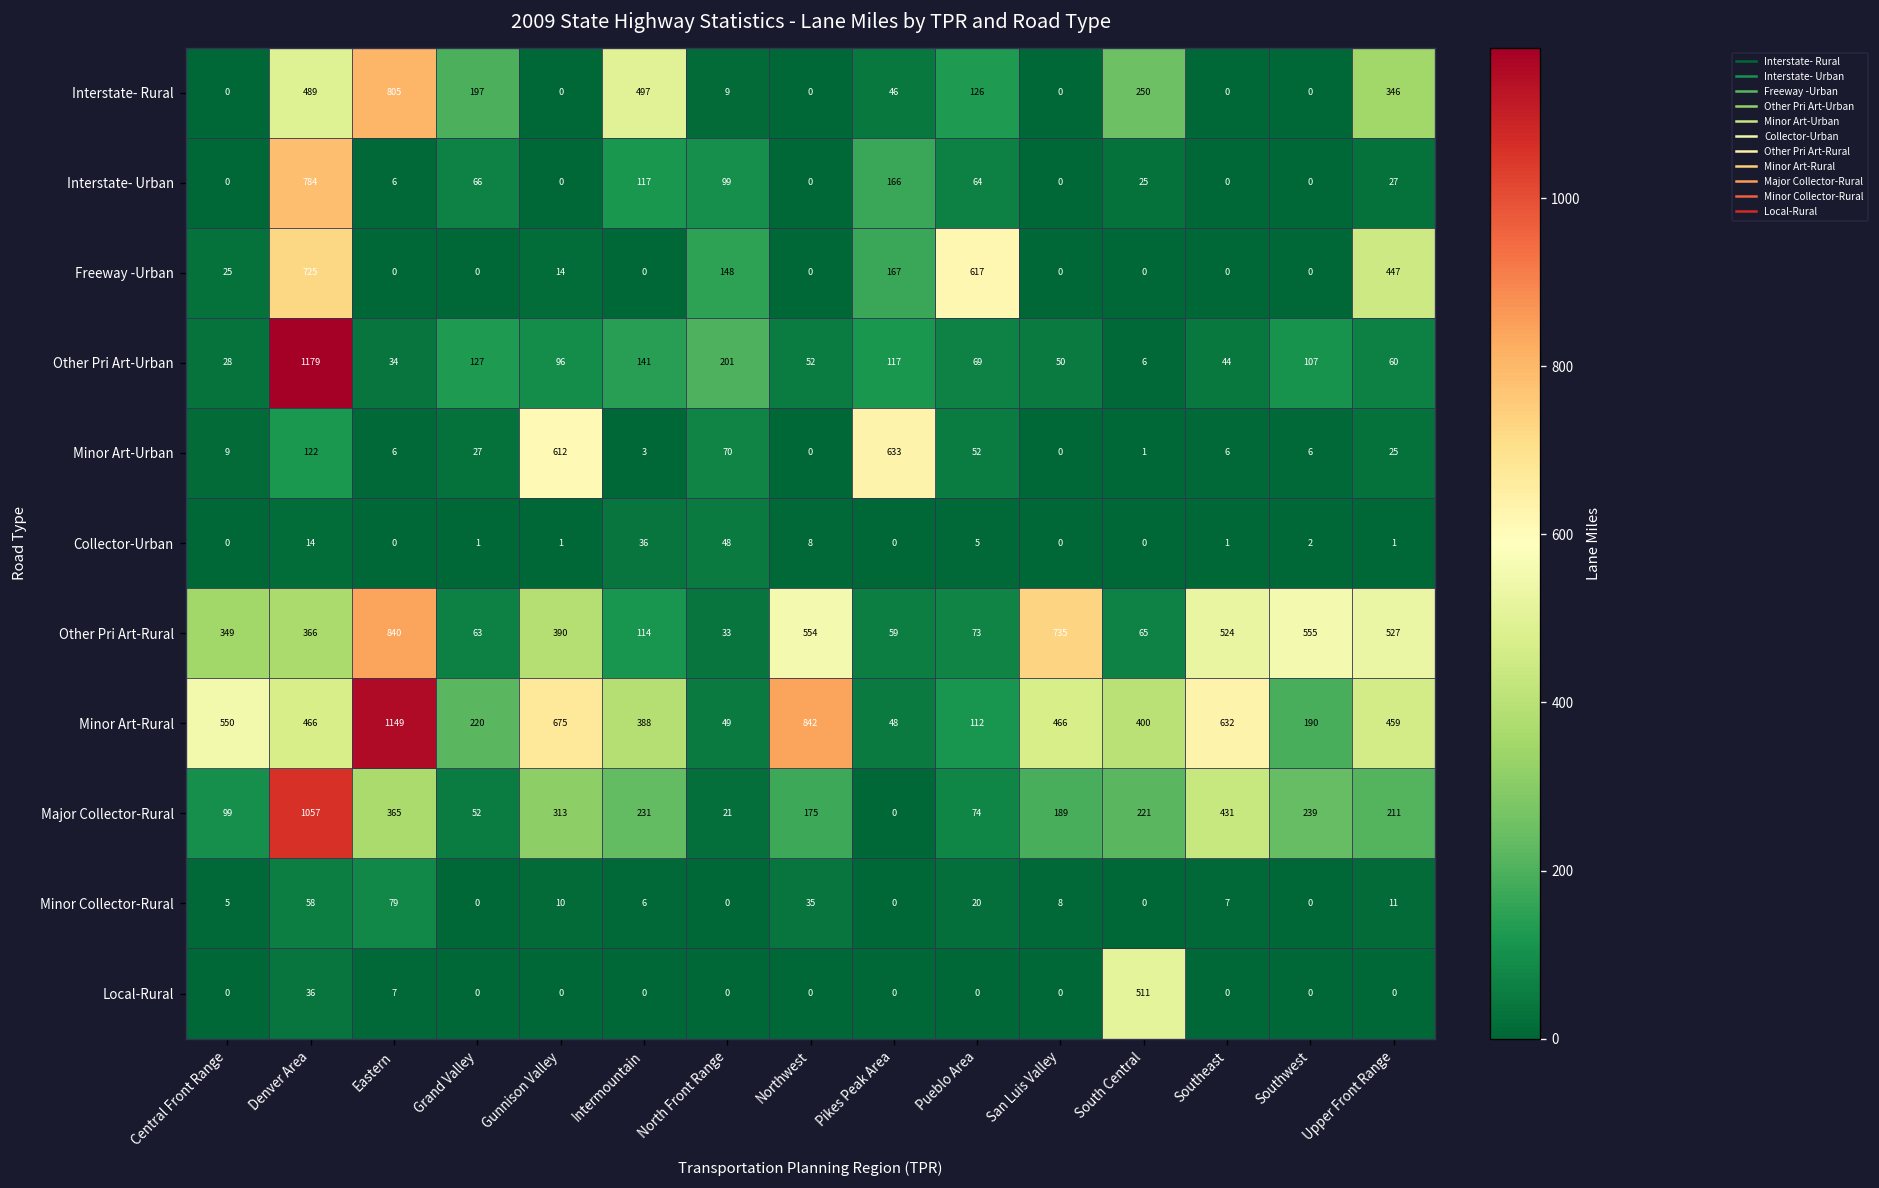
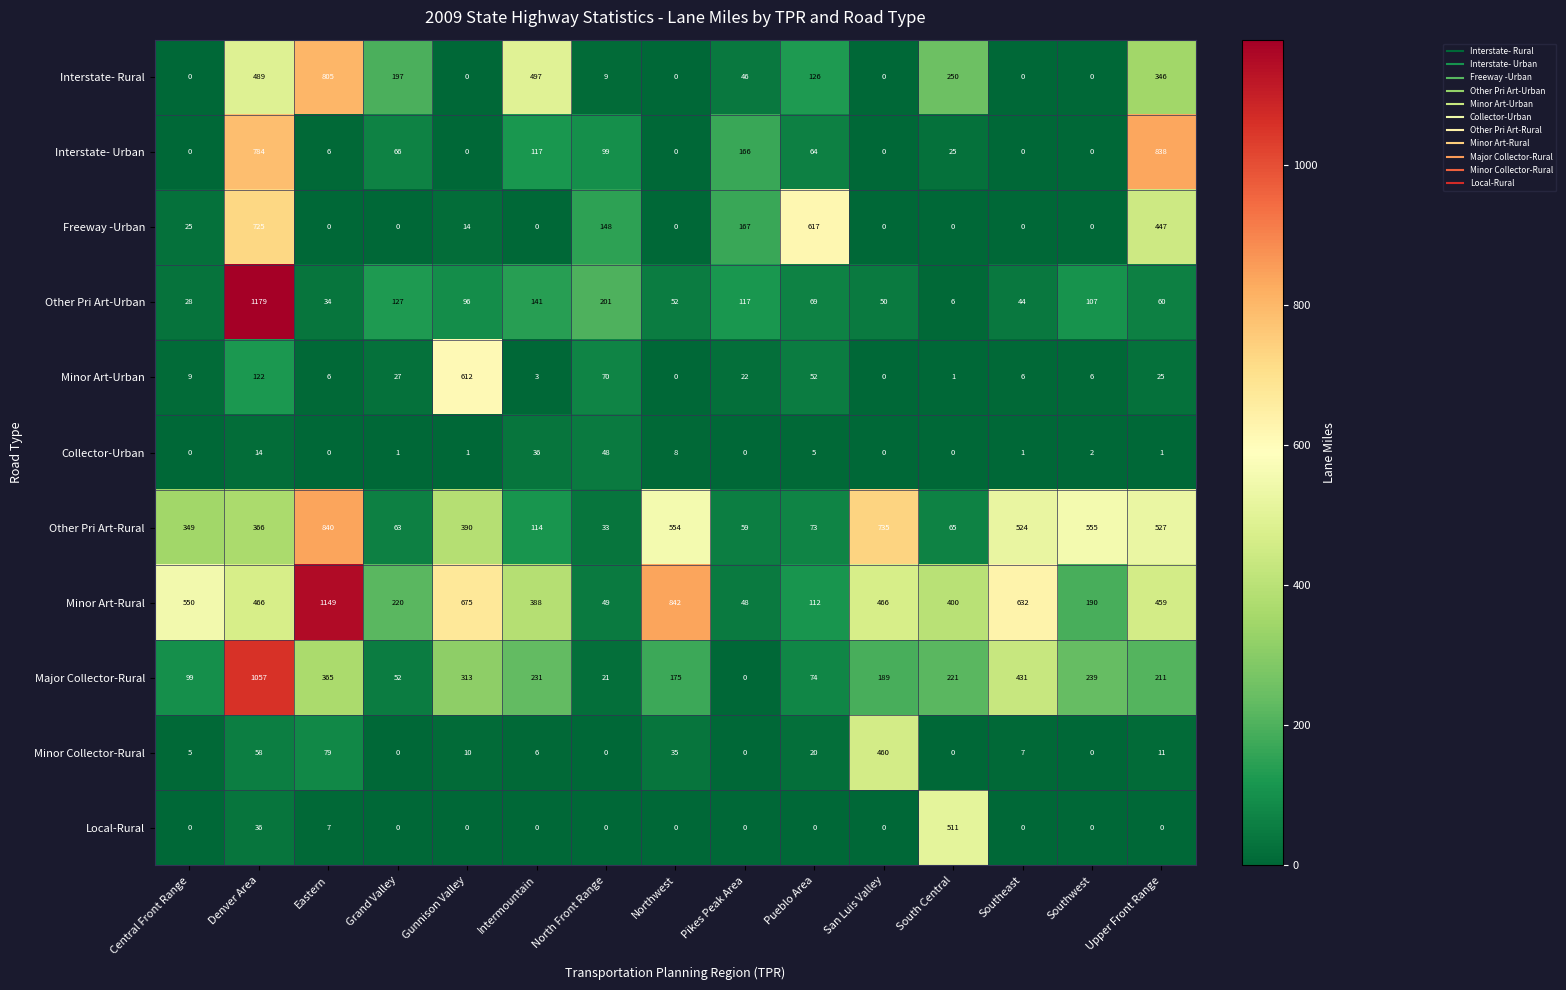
  {
    "Interstate- Rural": {
      "Central Front Range": 0,
      "Denver Area": 489,
      "Eastern": 805,
      "Grand Valley": 197,
      "Gunnison Valley": 0,
      "Intermountain": 497,
      "North Front Range": 9,
      "Northwest": 0,
      "Pikes Peak Area": 46,
      "Pueblo Area": 126,
      "San Luis Valley": 0,
      "South Central": 250,
      "Southeast": 0,
      "Southwest": 0,
      "Upper Front Range": 346
    },
    "Interstate- Urban": {
      "Central Front Range": 0,
      "Denver Area": 784,
      "Eastern": 6,
      "Grand Valley": 66,
      "Gunnison Valley": 0,
      "Intermountain": 117,
      "North Front Range": 99,
      "Northwest": 0,
      "Pikes Peak Area": 166,
      "Pueblo Area": 64,
      "San Luis Valley": 0,
      "South Central": 25,
      "Southeast": 0,
      "Southwest": 0,
-     "Upper Front Range": 27
+     "Upper Front Range": 838
    },
    "Freeway -Urban": {
      "Central Front Range": 25,
      "Denver Area": 725,
      "Eastern": 0,
      "Grand Valley": 0,
      "Gunnison Valley": 14,
      "Intermountain": 0,
      "North Front Range": 148,
      "Northwest": 0,
      "Pikes Peak Area": 167,
      "Pueblo Area": 617,
      "San Luis Valley": 0,
      "South Central": 0,
      "Southeast": 0,
      "Southwest": 0,
      "Upper Front Range": 447
    },
    "Other Pri Art-Urban": {
      "Central Front Range": 28,
      "Denver Area": 1179,
      "Eastern": 34,
      "Grand Valley": 127,
      "Gunnison Valley": 96,
      "Intermountain": 141,
      "North Front Range": 201,
      "Northwest": 52,
      "Pikes Peak Area": 117,
      "Pueblo Area": 69,
      "San Luis Valley": 50,
      "South Central": 6,
      "Southeast": 44,
      "Southwest": 107,
      "Upper Front Range": 60
    },
    "Minor Art-Urban": {
      "Central Front Range": 9,
      "Denver Area": 122,
      "Eastern": 6,
      "Grand Valley": 27,
      "Gunnison Valley": 612,
      "Intermountain": 3,
      "North Front Range": 70,
      "Northwest": 0,
-     "Pikes Peak Area": 633,
+     "Pikes Peak Area": 22,
      "Pueblo Area": 52,
      "San Luis Valley": 0,
      "South Central": 1,
      "Southeast": 6,
      "Southwest": 6,
      "Upper Front Range": 25
    },
    "Collector-Urban": {
      "Central Front Range": 0,
      "Denver Area": 14,
      "Eastern": 0,
      "Grand Valley": 1,
      "Gunnison Valley": 1,
      "Intermountain": 36,
      "North Front Range": 48,
      "Northwest": 8,
      "Pikes Peak Area": 0,
      "Pueblo Area": 5,
      "San Luis Valley": 0,
      "South Central": 0,
      "Southeast": 1,
      "Southwest": 2,
      "Upper Front Range": 1
    },
    "Other Pri Art-Rural": {
      "Central Front Range": 349,
      "Denver Area": 366,
      "Eastern": 840,
      "Grand Valley": 63,
      "Gunnison Valley": 390,
      "Intermountain": 114,
      "North Front Range": 33,
      "Northwest": 554,
      "Pikes Peak Area": 59,
      "Pueblo Area": 73,
      "San Luis Valley": 735,
      "South Central": 65,
      "Southeast": 524,
      "Southwest": 555,
      "Upper Front Range": 527
    },
    "Minor Art-Rural": {
      "Central Front Range": 550,
      "Denver Area": 466,
      "Eastern": 1149,
      "Grand Valley": 220,
      "Gunnison Valley": 675,
      "Intermountain": 388,
      "North Front Range": 49,
      "Northwest": 842,
      "Pikes Peak Area": 48,
      "Pueblo Area": 112,
      "San Luis Valley": 466,
      "South Central": 400,
      "Southeast": 632,
      "Southwest": 190,
      "Upper Front Range": 459
    },
    "Major Collector-Rural": {
      "Central Front Range": 99,
      "Denver Area": 1057,
      "Eastern": 365,
      "Grand Valley": 52,
      "Gunnison Valley": 313,
      "Intermountain": 231,
      "North Front Range": 21,
      "Northwest": 175,
      "Pikes Peak Area": 0,
      "Pueblo Area": 74,
      "San Luis Valley": 189,
      "South Central": 221,
      "Southeast": 431,
      "Southwest": 239,
      "Upper Front Range": 211
    },
    "Minor Collector-Rural": {
      "Central Front Range": 5,
      "Denver Area": 58,
      "Eastern": 79,
      "Grand Valley": 0,
      "Gunnison Valley": 10,
      "Intermountain": 6,
      "North Front Range": 0,
      "Northwest": 35,
      "Pikes Peak Area": 0,
      "Pueblo Area": 20,
-     "San Luis Valley": 8,
+     "San Luis Valley": 460,
      "South Central": 0,
      "Southeast": 7,
      "Southwest": 0,
      "Upper Front Range": 11
    },
    "Local-Rural": {
      "Central Front Range": 0,
      "Denver Area": 36,
      "Eastern": 7,
      "Grand Valley": 0,
      "Gunnison Valley": 0,
      "Intermountain": 0,
      "North Front Range": 0,
      "Northwest": 0,
      "Pikes Peak Area": 0,
      "Pueblo Area": 0,
      "San Luis Valley": 0,
      "South Central": 511,
      "Southeast": 0,
      "Southwest": 0,
      "Upper Front Range": 0
    }
  }
